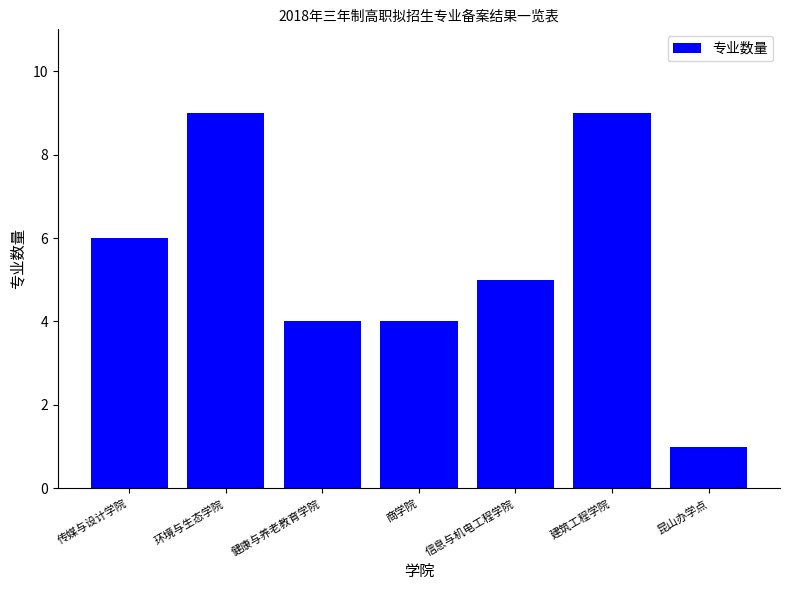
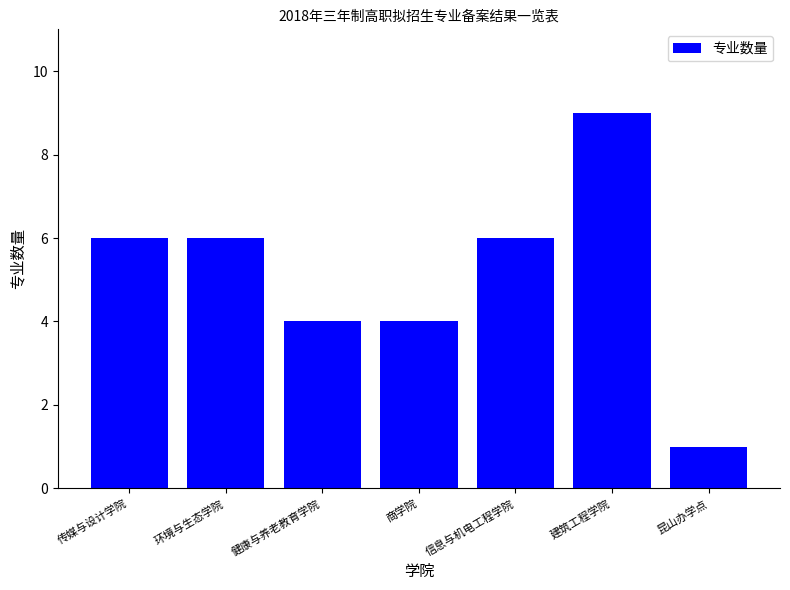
  {
    "传媒与设计学院": 6,
-   "环境与生态学院": 9,
+   "环境与生态学院": 6,
    "健康与养老教育学院": 4,
    "商学院": 4,
-   "信息与机电工程学院": 5,
+   "信息与机电工程学院": 6,
    "建筑工程学院": 9,
    "昆山办学点": 1
  }
